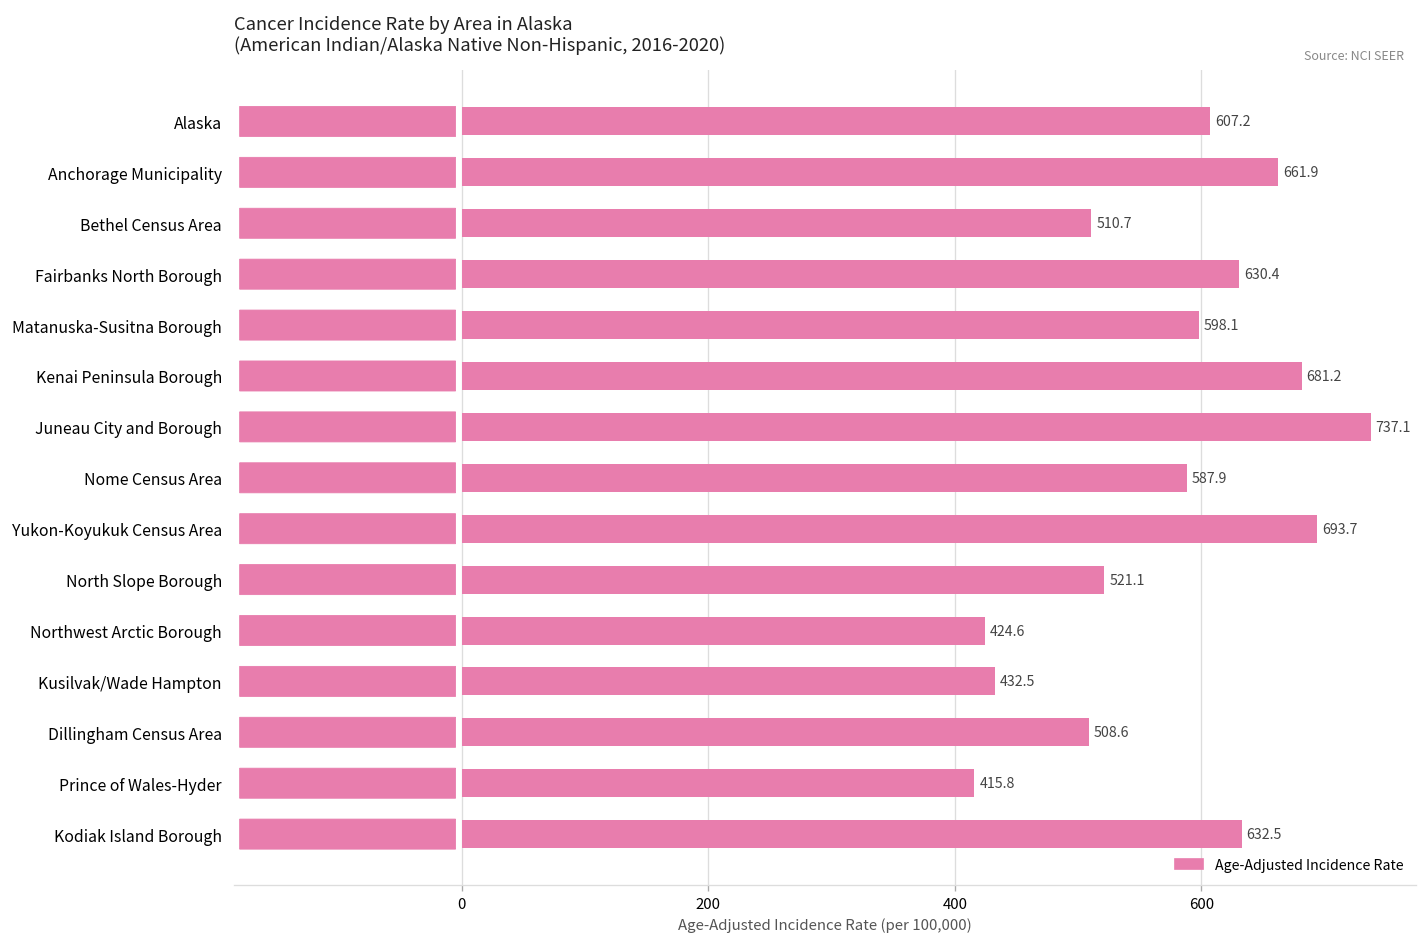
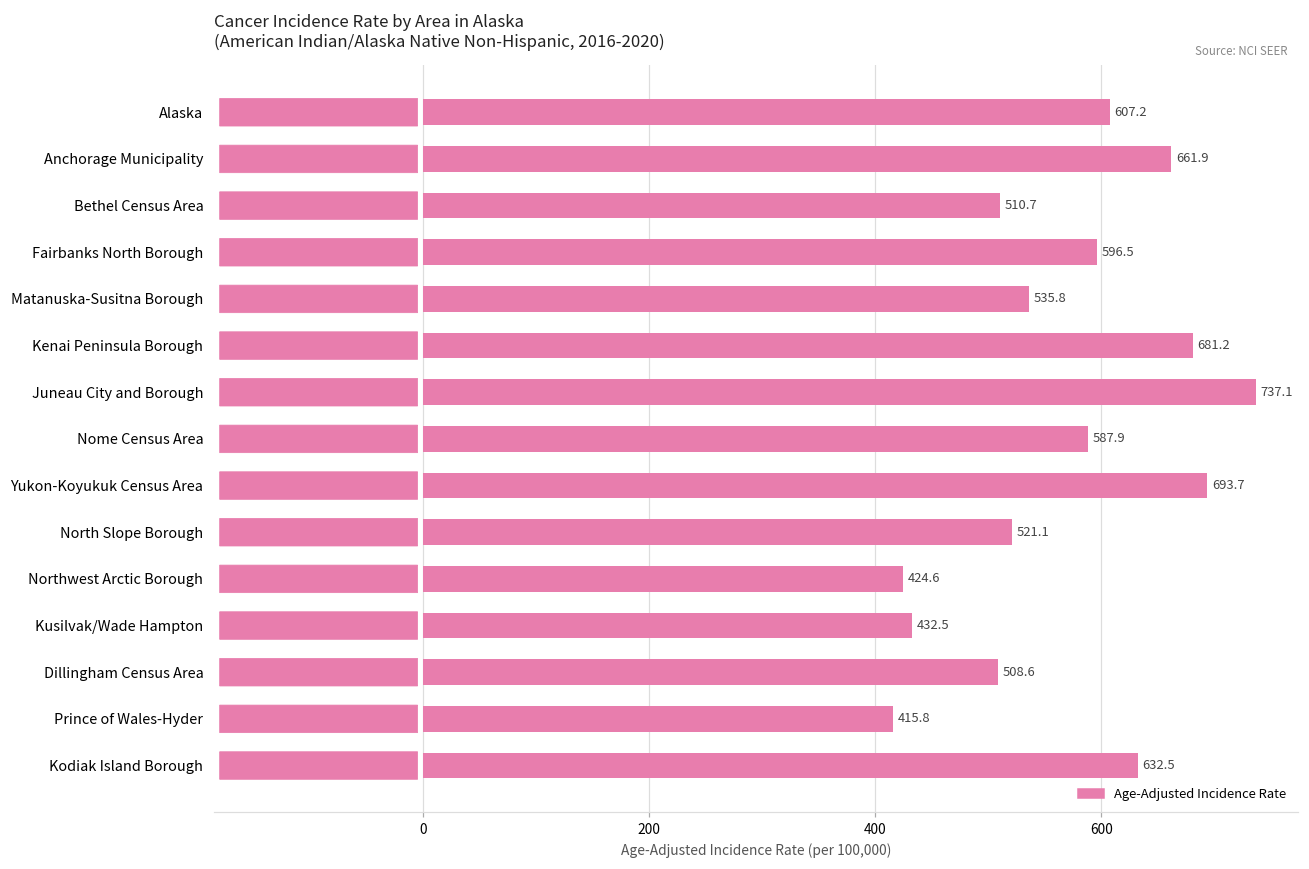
  {
    "Alaska": 607.2,
    "Anchorage Municipality": 661.9,
    "Bethel Census Area": 510.7,
-   "Fairbanks North Borough": 630.4,
-   "Matanuska-Susitna Borough": 598.1,
+   "Fairbanks North Borough": 596.5,
+   "Matanuska-Susitna Borough": 535.8,
    "Kenai Peninsula Borough": 681.2,
    "Juneau City and Borough": 737.1,
    "Nome Census Area": 587.9,
    "Yukon-Koyukuk Census Area": 693.7,
    "North Slope Borough": 521.1,
    "Northwest Arctic Borough": 424.6,
    "Kusilvak/Wade Hampton": 432.5,
    "Dillingham Census Area": 508.6,
    "Prince of Wales-Hyder": 415.8,
    "Kodiak Island Borough": 632.5
  }
